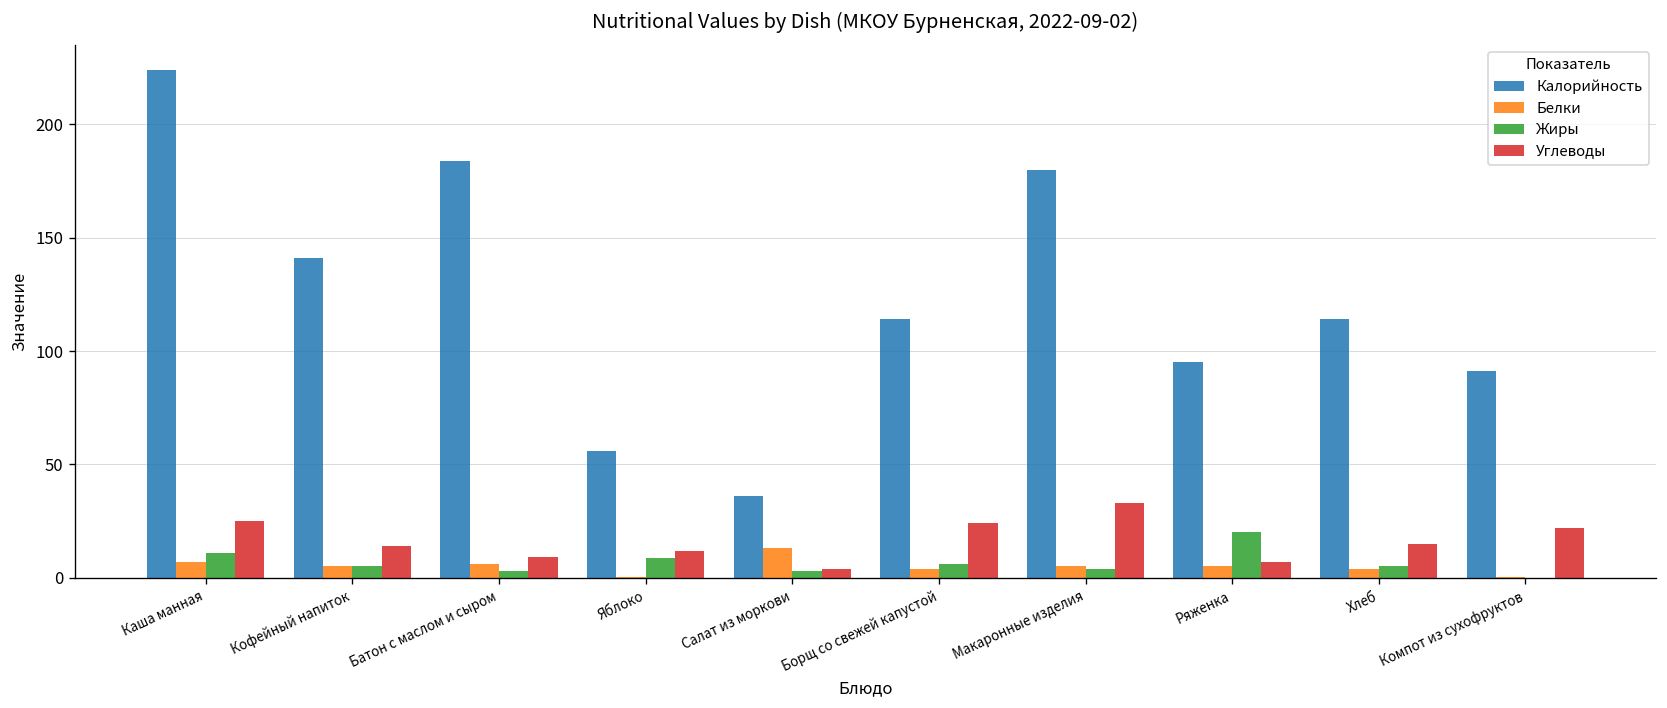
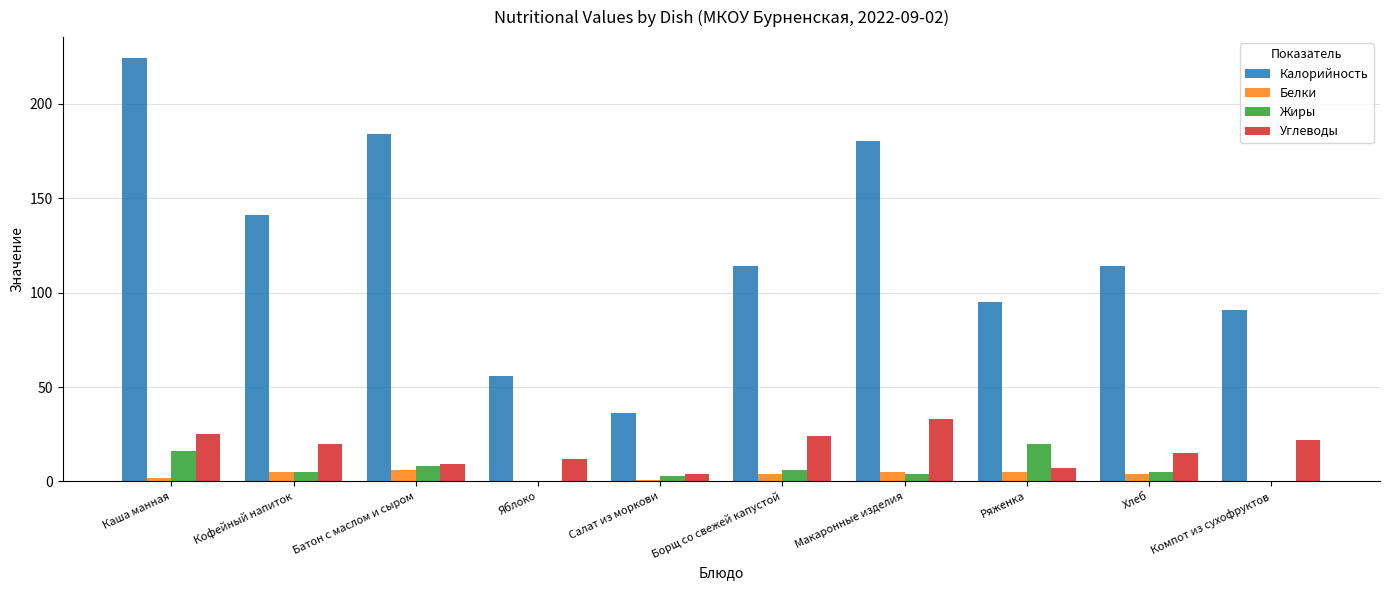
  {
    "Калорийность": {
      "Каша манная": 224,
      "Кофейный напиток": 141,
      "Батон с маслом и сыром": 184,
      "Яблоко": 56,
      "Салат из моркови": 36,
      "Борщ со свежей капустой": 114,
      "Макаронные изделия": 180,
      "Ряженка": 95,
      "Хлеб": 114,
      "Компот из сухофруктов": 91
    },
    "Белки": {
-     "Каша манная": 7,
+     "Каша манная": 2,
      "Кофейный напиток": 5,
      "Батон с маслом и сыром": 6,
-     "Салат из моркови": 13,
+     "Салат из моркови": 1,
      "Борщ со свежей капустой": 4,
      "Макаронные изделия": 5,
      "Ряженка": 5,
      "Хлеб": 4
    },
    "Жиры": {
-     "Каша манная": 11,
+     "Каша манная": 16,
      "Кофейный напиток": 5,
-     "Батон с маслом и сыром": 3,
-     "Яблоко": 9,
+     "Батон с маслом и сыром": 8,
+     "Яблоко": 0,
      "Салат из моркови": 3,
      "Борщ со свежей капустой": 6,
      "Макаронные изделия": 4,
      "Ряженка": 20,
      "Хлеб": 5,
      "Компот из сухофруктов": 0
    },
    "Углеводы": {
      "Каша манная": 25,
-     "Кофейный напиток": 14,
+     "Кофейный напиток": 20,
      "Батон с маслом и сыром": 9,
      "Яблоко": 12,
      "Салат из моркови": 4,
      "Борщ со свежей капустой": 24,
      "Макаронные изделия": 33,
      "Ряженка": 7,
      "Хлеб": 15,
      "Компот из сухофруктов": 22
    }
  }
